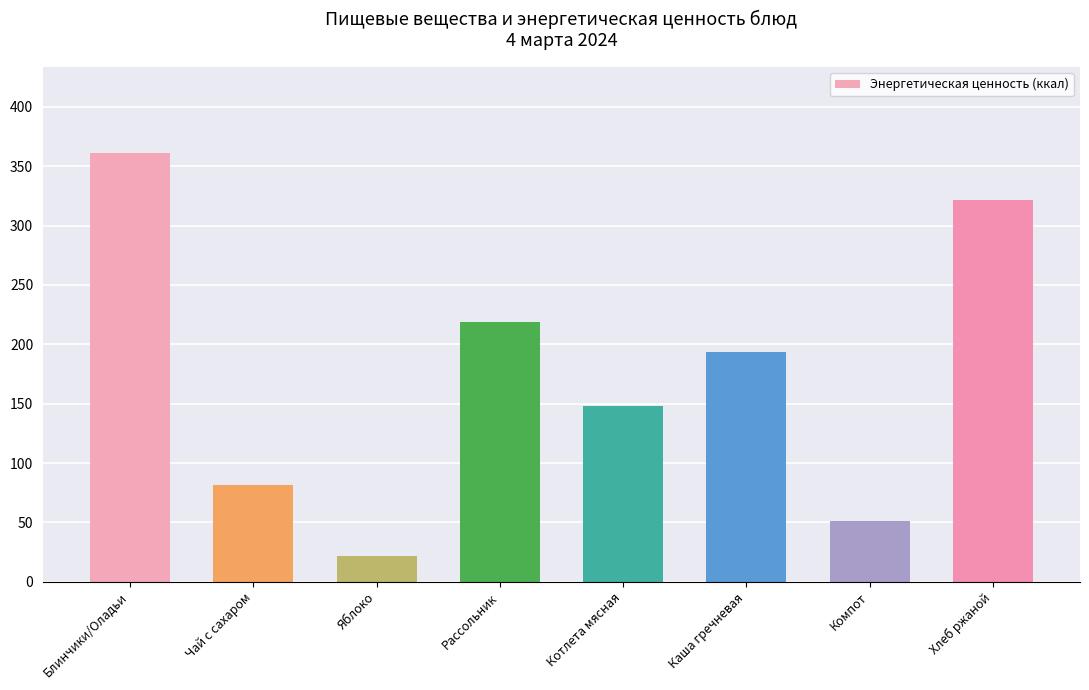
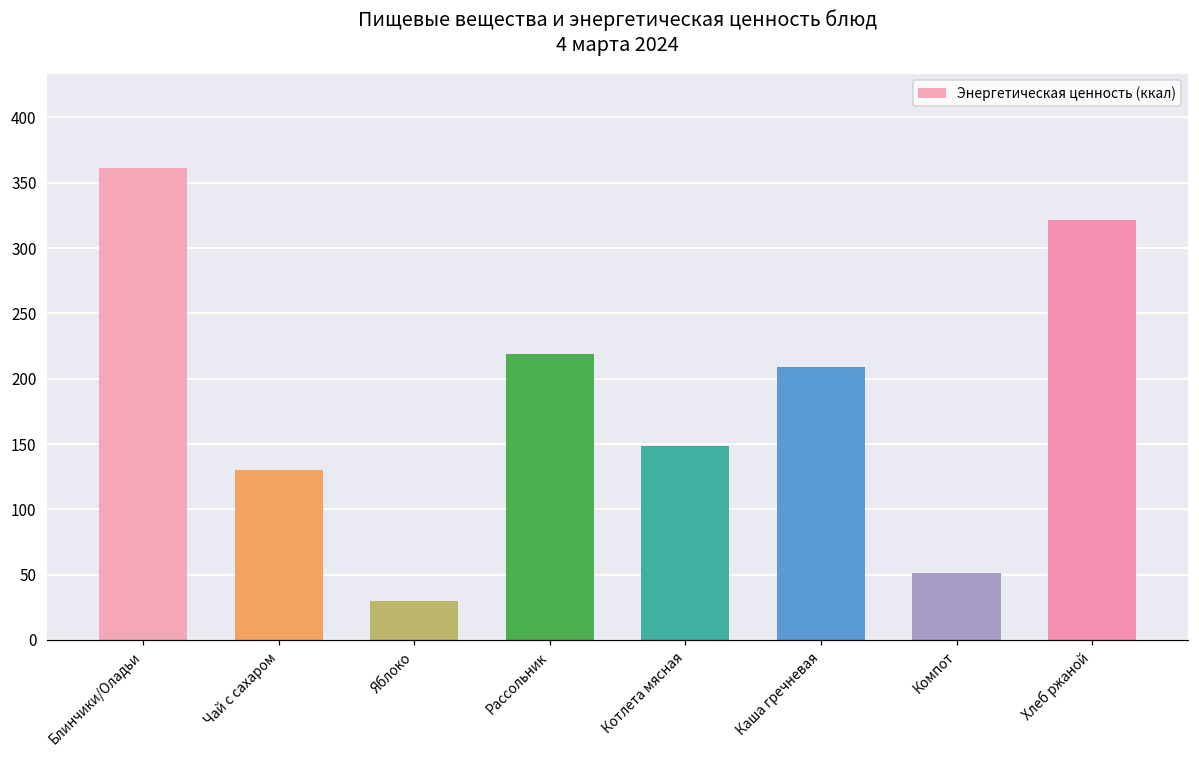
  {
    "Блинчики/Оладьи": 361,
-   "Чай с сахаром": 81,
-   "Яблоко": 22,
+   "Чай с сахаром": 130,
+   "Яблоко": 30,
    "Рассольник": 219,
    "Котлета мясная": 148,
-   "Каша гречневая": 194,
+   "Каша гречневая": 209,
    "Компот": 51,
    "Хлеб ржаной": 322
  }
